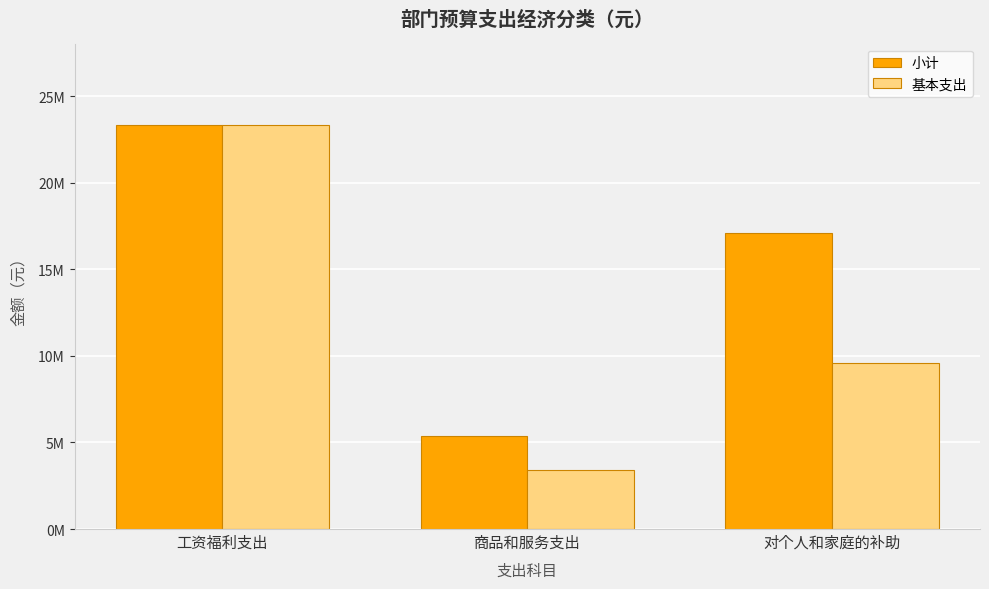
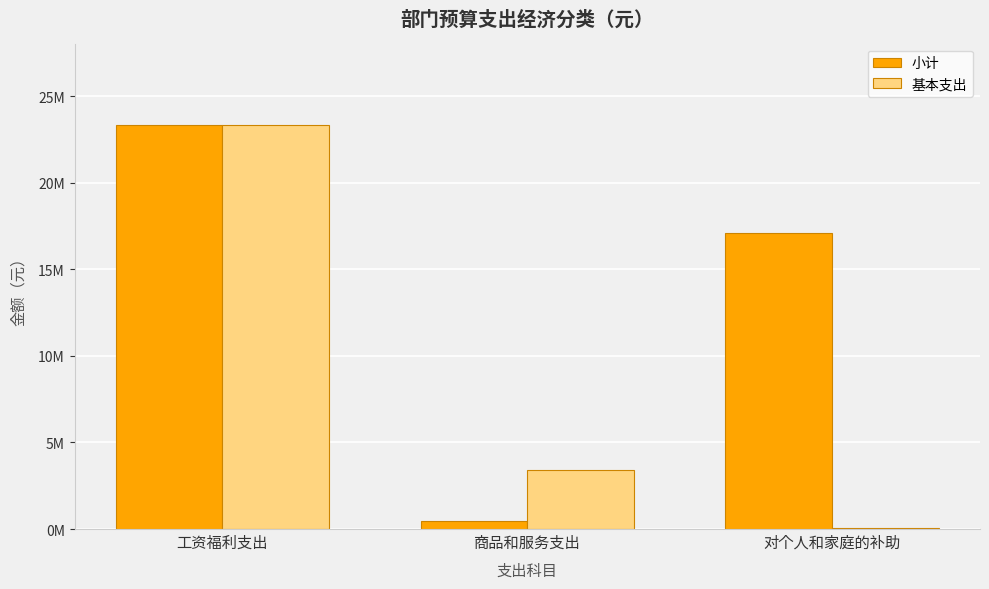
  {
    "小计": {
      "工资福利支出": 23300000,
-     "商品和服务支出": 5400000,
+     "商品和服务支出": 500000,
      "对个人和家庭的补助": 17100000
    },
    "基本支出": {
      "工资福利支出": 23300000,
      "商品和服务支出": 3400000,
-     "对个人和家庭的补助": 9600000
+     "对个人和家庭的补助": 0
    }
  }
